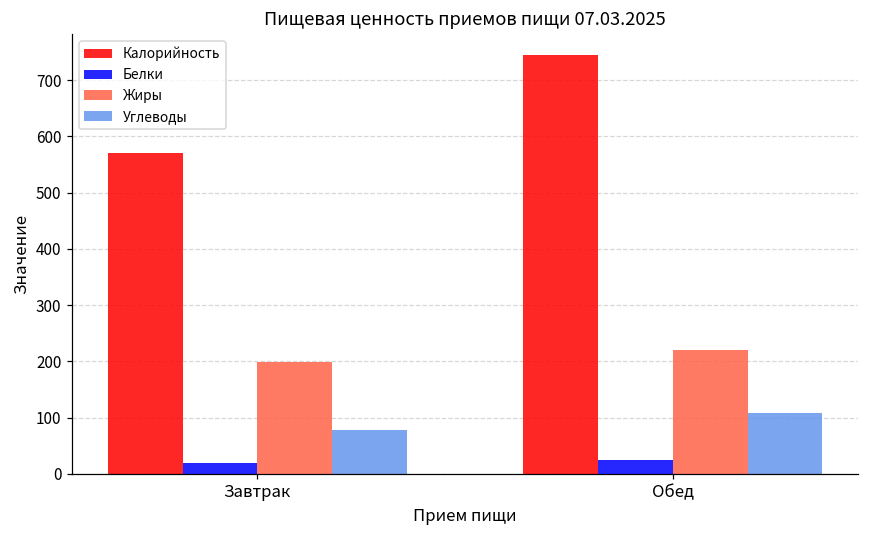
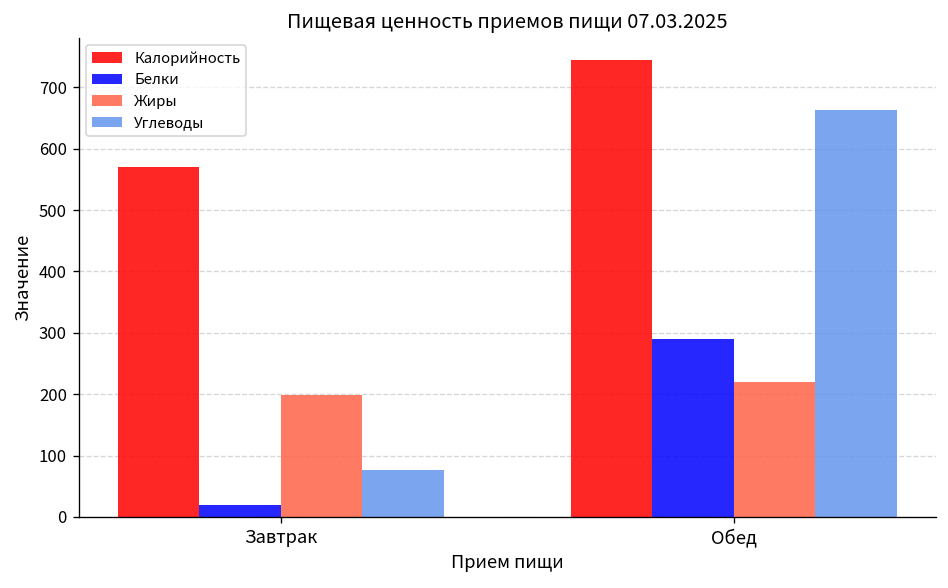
  {
    "Калорийность": {
      "Завтрак": 570,
      "Обед": 740
    },
    "Белки": {
      "Завтрак": 20,
-     "Обед": 30
+     "Обед": 290
    },
    "Жиры": {
      "Завтрак": 200,
      "Обед": 220
    },
    "Углеводы": {
      "Завтрак": 80,
-     "Обед": 110
+     "Обед": 660
    }
  }
